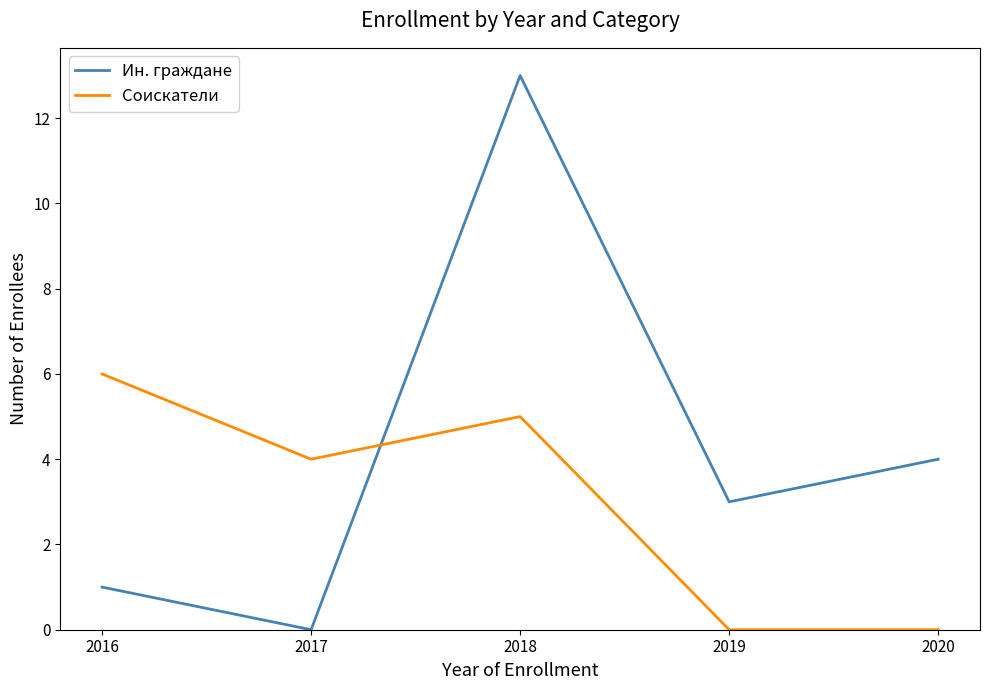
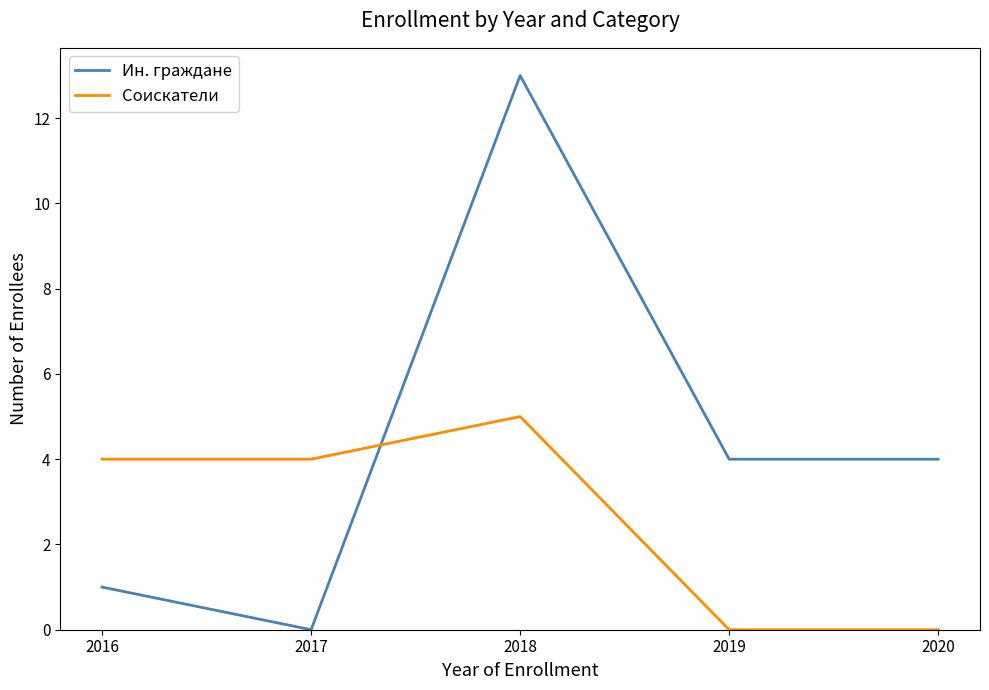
  {
    "Ин. граждане": {
      "2016": 1,
      "2017": 0,
      "2018": 13,
-     "2019": 3,
+     "2019": 4,
      "2020": 4
    },
    "Соискатели": {
-     "2016": 6,
+     "2016": 4,
      "2017": 4,
      "2018": 5,
      "2019": 0,
      "2020": 0
    }
  }
